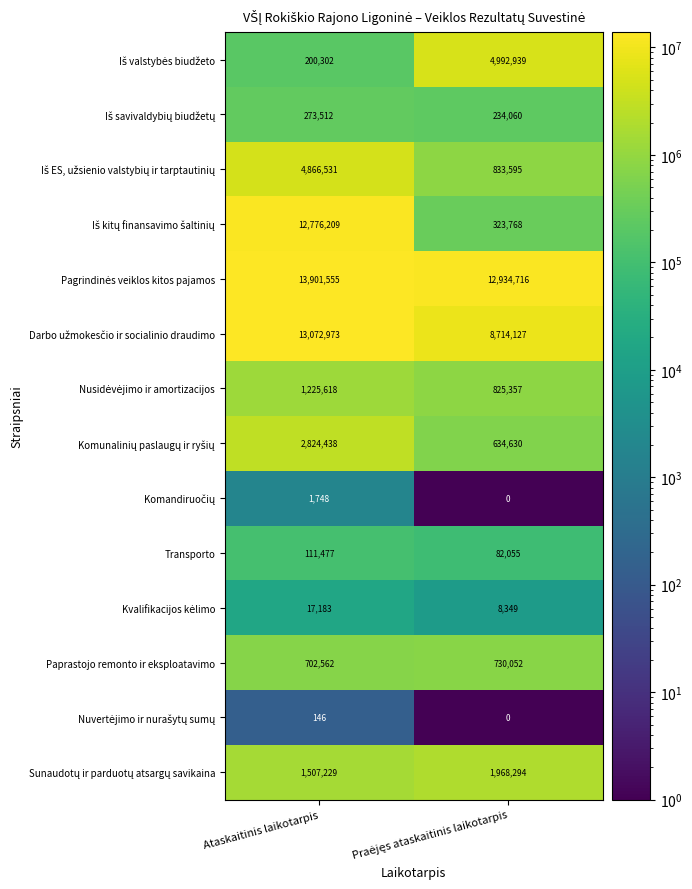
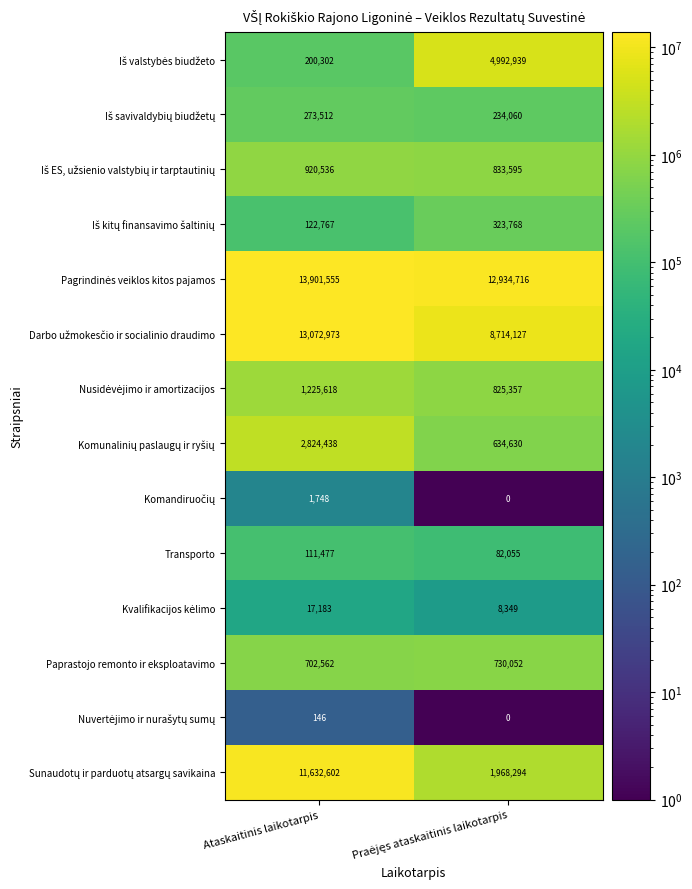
  {
    "Iš valstybės biudžeto": {
      "Ataskaitinis laikotarpis": "200,302",
      "Praėjęs ataskaitinis laikotarpis": "4,992,939"
    },
    "Iš savivaldybių biudžetų": {
      "Ataskaitinis laikotarpis": "273,512",
      "Praėjęs ataskaitinis laikotarpis": "234,060"
    },
    "Iš ES, užsienio valstybių ir tarptautinių": {
-     "Ataskaitinis laikotarpis": "4,866,531",
+     "Ataskaitinis laikotarpis": "920,536",
      "Praėjęs ataskaitinis laikotarpis": "833,595"
    },
    "Iš kitų finansavimo šaltinių": {
-     "Ataskaitinis laikotarpis": "12,776,209",
+     "Ataskaitinis laikotarpis": "122,767",
      "Praėjęs ataskaitinis laikotarpis": "323,768"
    },
    "Pagrindinės veiklos kitos pajamos": {
      "Ataskaitinis laikotarpis": "13,901,555",
      "Praėjęs ataskaitinis laikotarpis": "12,934,716"
    },
    "Darbo užmokesčio ir socialinio draudimo": {
      "Ataskaitinis laikotarpis": "13,072,973",
      "Praėjęs ataskaitinis laikotarpis": "8,714,127"
    },
    "Nusidėvėjimo ir amortizacijos": {
      "Ataskaitinis laikotarpis": "1,225,618",
      "Praėjęs ataskaitinis laikotarpis": "825,357"
    },
    "Komunalinių paslaugų ir ryšių": {
      "Ataskaitinis laikotarpis": "2,824,438",
      "Praėjęs ataskaitinis laikotarpis": "634,630"
    },
    "Komandiruočių": {
      "Ataskaitinis laikotarpis": "1,748",
      "Praėjęs ataskaitinis laikotarpis": "0"
    },
    "Transporto": {
      "Ataskaitinis laikotarpis": "111,477",
      "Praėjęs ataskaitinis laikotarpis": "82,055"
    },
    "Kvalifikacijos kėlimo": {
      "Ataskaitinis laikotarpis": "17,183",
      "Praėjęs ataskaitinis laikotarpis": "8,349"
    },
    "Paprastojo remonto ir eksploatavimo": {
      "Ataskaitinis laikotarpis": "702,562",
      "Praėjęs ataskaitinis laikotarpis": "730,052"
    },
    "Nuvertėjimo ir nurašytų sumų": {
      "Ataskaitinis laikotarpis": "146",
      "Praėjęs ataskaitinis laikotarpis": "0"
    },
    "Sunaudotų ir parduotų atsargų savikaina": {
-     "Ataskaitinis laikotarpis": "1,507,229",
+     "Ataskaitinis laikotarpis": "11,632,602",
      "Praėjęs ataskaitinis laikotarpis": "1,968,294"
    }
  }
